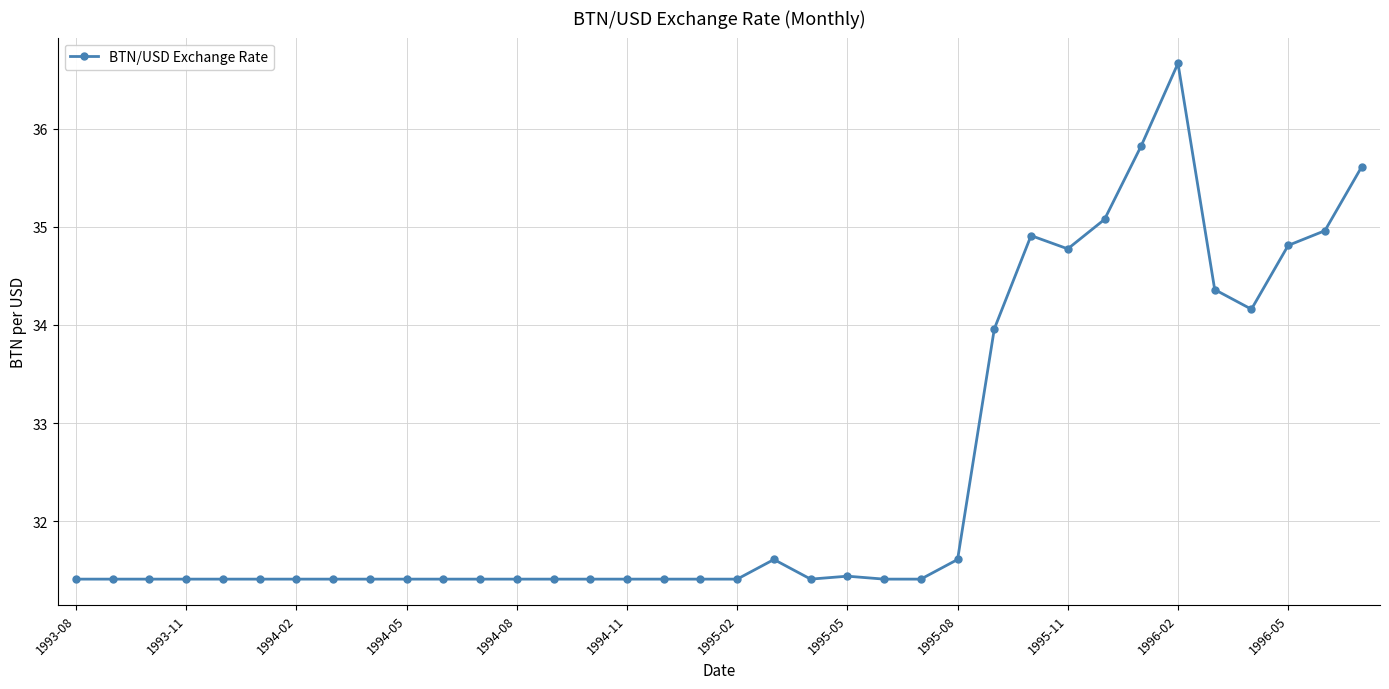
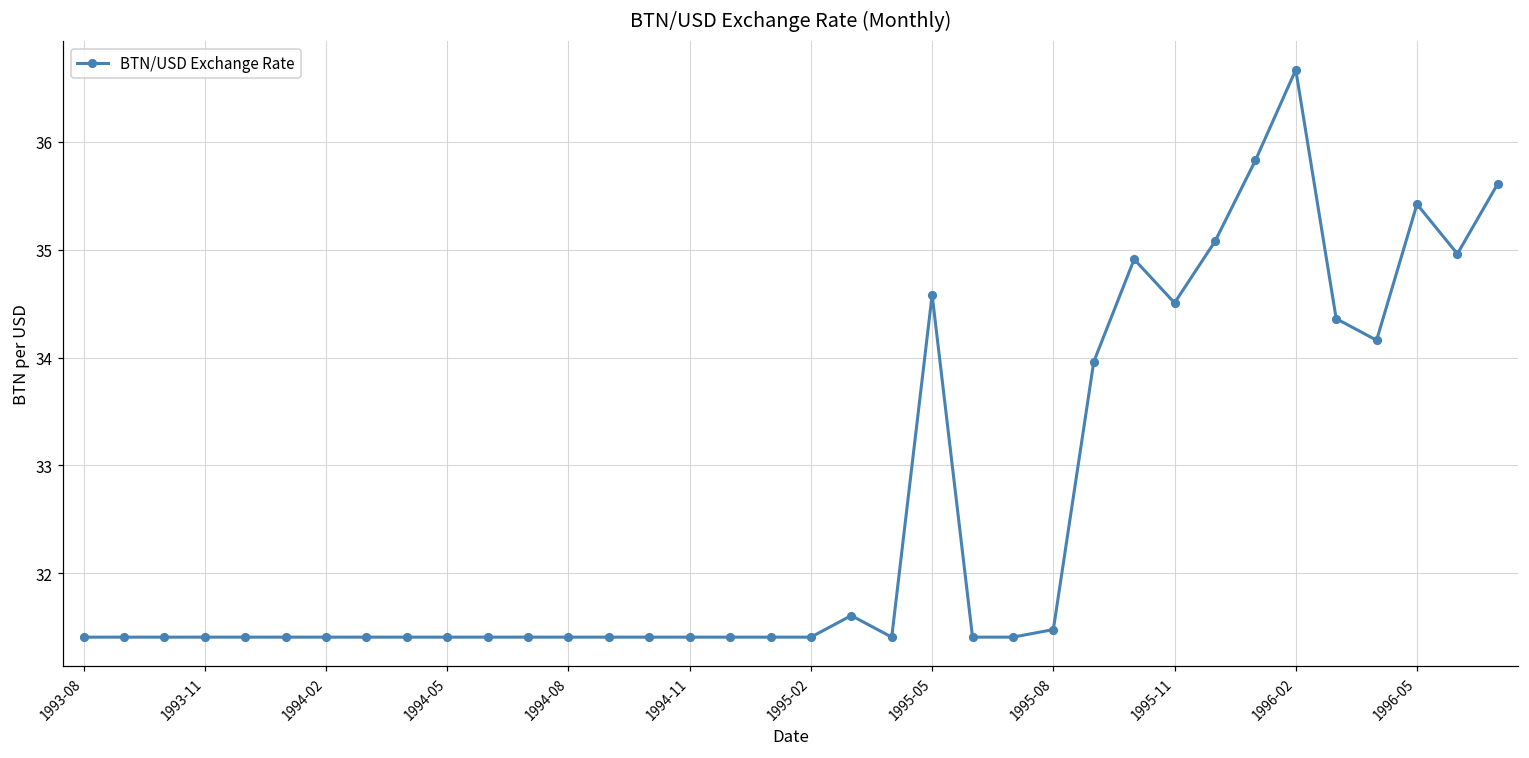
  {
    "1993-08": 31.4,
    "1993-11": 31.4,
    "1994-02": 31.4,
    "1994-05": 31.4,
    "1994-08": 31.4,
    "1994-11": 31.4,
    "1995-02": 31.4,
-   "1995-05": 31.4,
-   "1995-08": 31.6,
-   "1995-11": 34.8,
+   "1995-05": 34.6,
+   "1995-08": 31.5,
+   "1995-11": 34.5,
    "1996-02": 36.7,
-   "1996-05": 34.8
+   "1996-05": 35.4
  }
